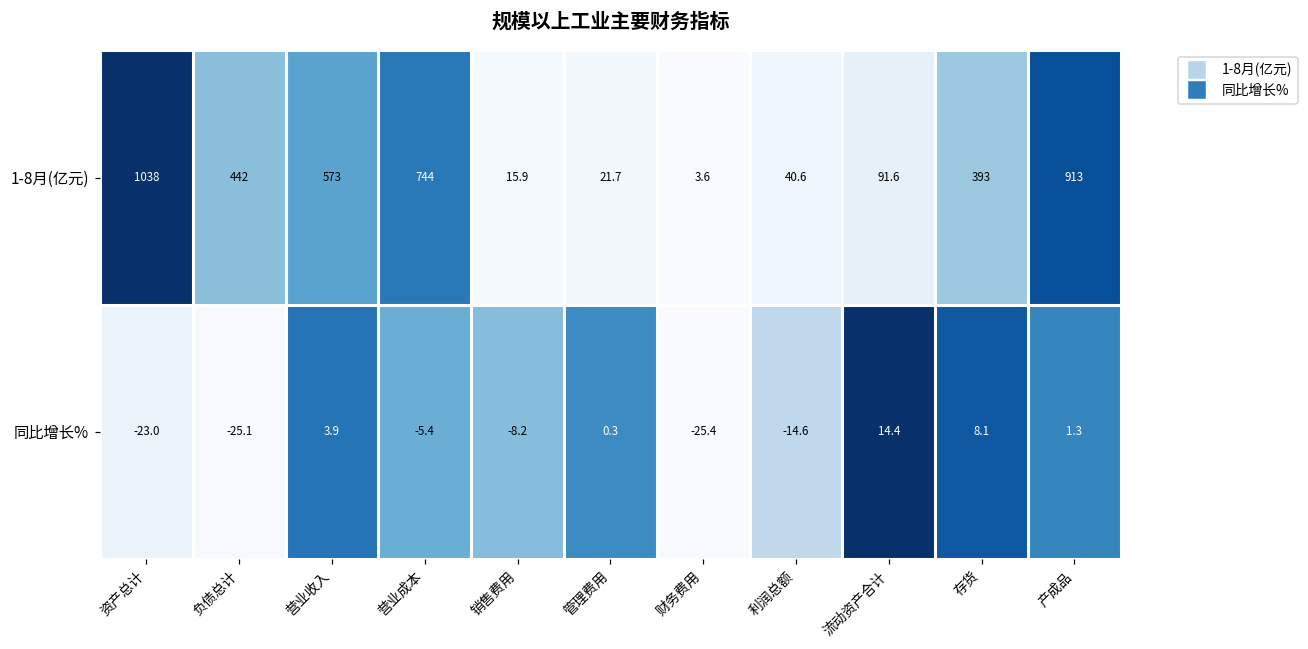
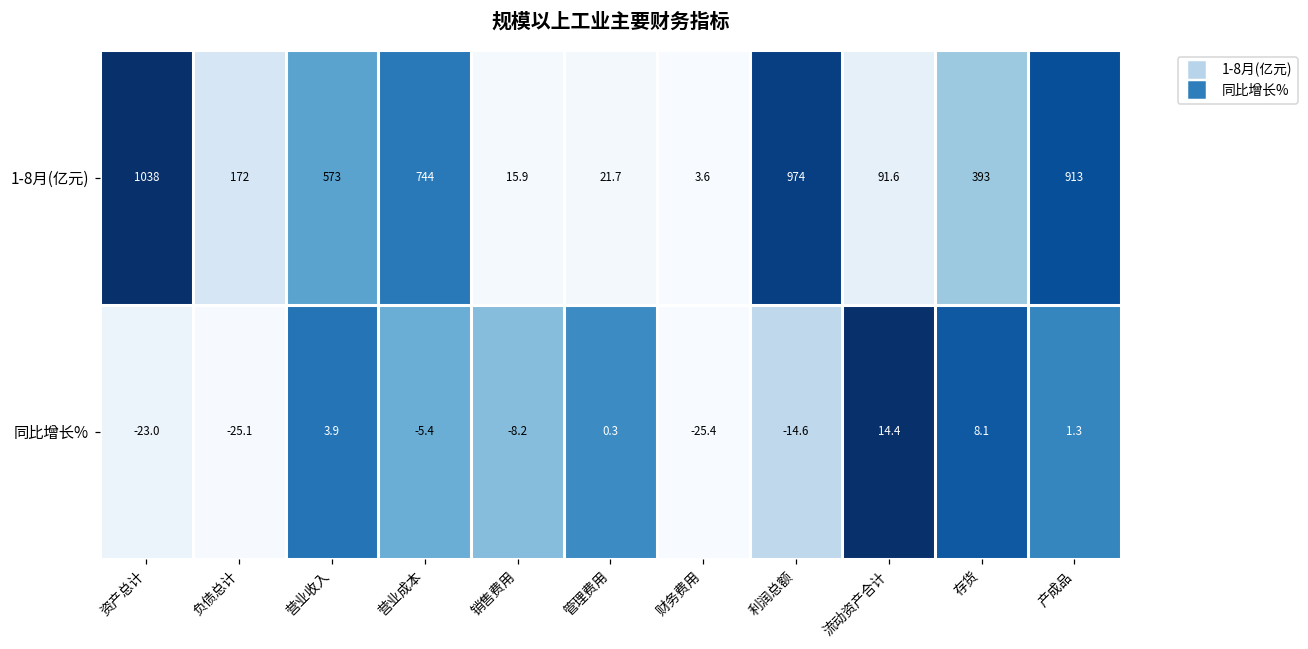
  {
    "1-8月(亿元)": {
      "资产总计": 1038,
-     "负债总计": 442,
+     "负债总计": 172,
      "营业收入": 573,
      "营业成本": 744,
      "销售费用": 15.9,
      "管理费用": 21.7,
      "财务费用": 3.6,
-     "利润总额": 40.6,
+     "利润总额": 974,
      "流动资产合计": 91.6,
      "存货": 393,
      "产成品": 913
    },
    "同比增长%": {
      "资产总计": -23.0,
      "负债总计": -25.1,
      "营业收入": 3.9,
      "营业成本": -5.4,
      "销售费用": -8.2,
      "管理费用": 0.3,
      "财务费用": -25.4,
      "利润总额": -14.6,
      "流动资产合计": 14.4,
      "存货": 8.1,
      "产成品": 1.3
    }
  }
